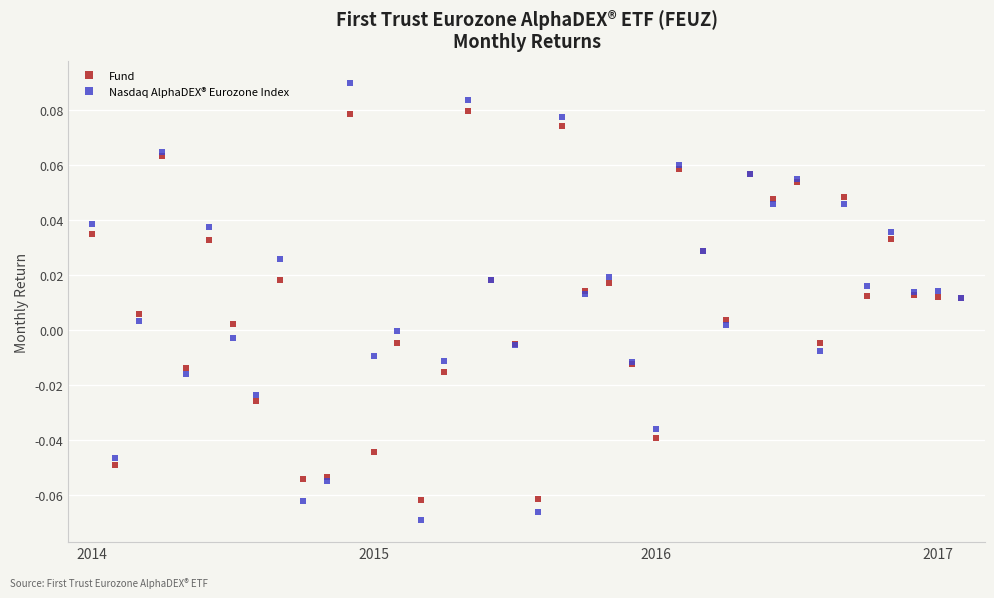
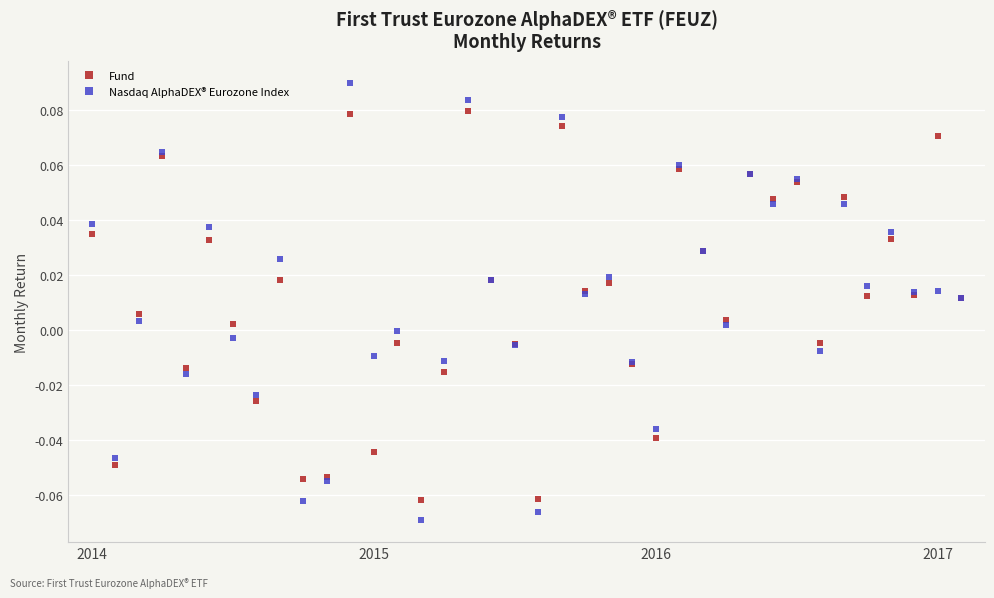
  {
    "Fund": {
      "2014": 0.035,
      "2015": -0.044,
      "2016": -0.039,
-     "2017": 0.012
+     "2017": 0.070
    },
    "Nasdaq AlphaDEX® Eurozone Index": {
      "2014": 0.038,
      "2015": -0.009,
      "2016": -0.036,
      "2017": 0.014
    }
  }
